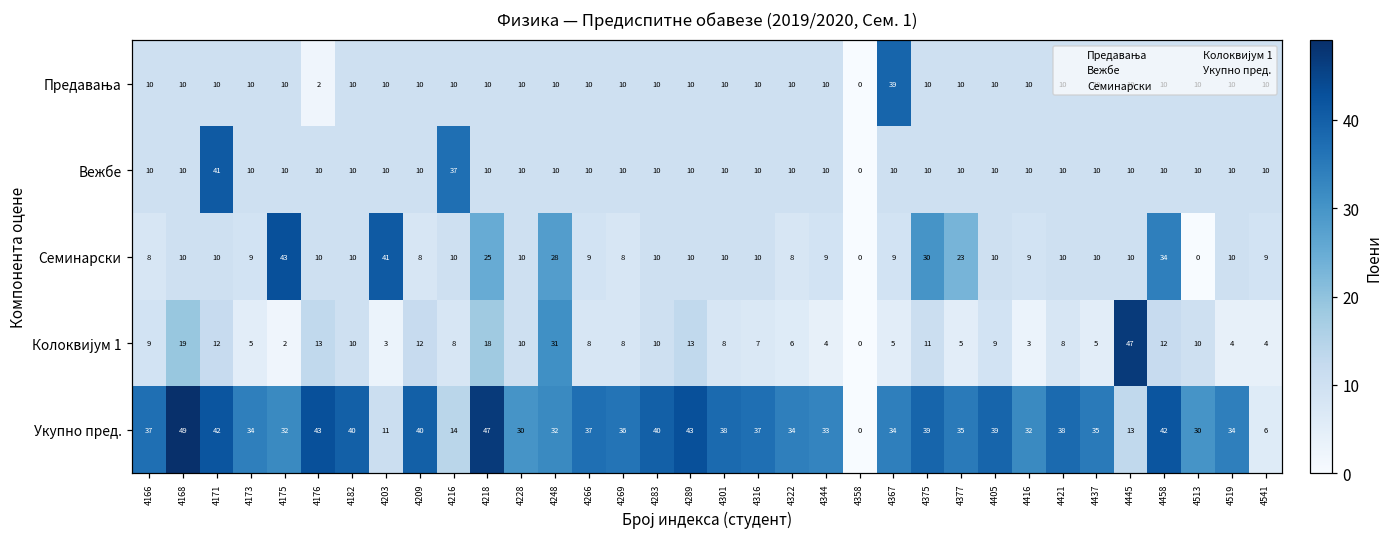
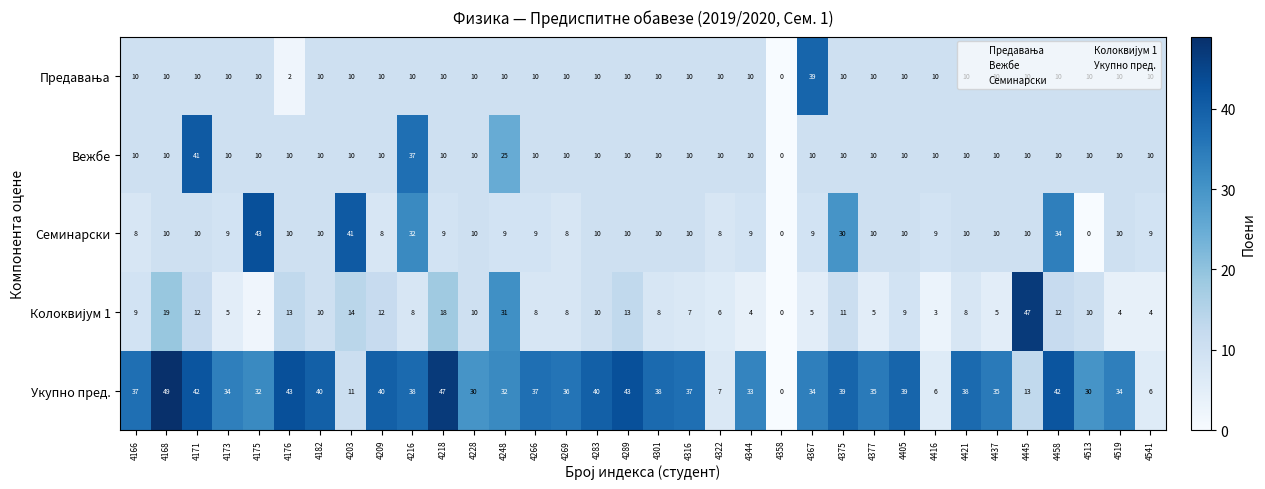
  {
    "Предавања": {
      "4166": 10,
      "4168": 10,
      "4171": 10,
      "4173": 10,
      "4175": 10,
      "4176": 2,
      "4182": 10,
      "4203": 10,
      "4209": 10,
      "4216": 10,
      "4218": 10,
      "4228": 10,
      "4248": 10,
      "4266": 10,
      "4269": 10,
      "4283": 10,
      "4289": 10,
      "4301": 10,
      "4316": 10,
      "4322": 10,
      "4344": 10,
      "4358": 0,
      "4367": 39,
      "4375": 10,
      "4377": 10,
      "4405": 10,
      "4416": 10
    },
    "Вежбе": {
      "4166": 10,
      "4168": 10,
      "4171": 41,
      "4173": 10,
      "4175": 10,
      "4176": 10,
      "4182": 10,
      "4203": 10,
      "4209": 10,
      "4216": 37,
      "4218": 10,
      "4228": 10,
-     "4248": 10,
+     "4248": 25,
      "4266": 10,
      "4269": 10,
      "4283": 10,
      "4289": 10,
      "4301": 10,
      "4316": 10,
      "4322": 10,
      "4344": 10,
      "4358": 0,
      "4367": 10,
      "4375": 10,
      "4377": 10,
      "4405": 10,
      "4416": 10,
      "4421": 10,
      "4437": 10,
      "4445": 10,
      "4458": 10,
      "4513": 10,
      "4519": 10,
      "4541": 10
    },
    "Семинарски": {
      "4166": 8,
      "4168": 10,
      "4171": 10,
      "4173": 9,
      "4175": 43,
      "4176": 10,
      "4182": 10,
      "4203": 41,
      "4209": 8,
-     "4216": 10,
-     "4218": 25,
+     "4216": 32,
+     "4218": 9,
      "4228": 10,
-     "4248": 28,
+     "4248": 9,
      "4266": 9,
      "4269": 8,
      "4283": 10,
      "4289": 10,
      "4301": 10,
      "4316": 10,
      "4322": 8,
      "4344": 9,
      "4358": 0,
      "4367": 9,
      "4375": 30,
-     "4377": 23,
+     "4377": 10,
      "4405": 10,
      "4416": 9,
      "4421": 10,
      "4437": 10,
      "4445": 10,
      "4458": 34,
      "4513": 0,
      "4519": 10,
      "4541": 9
    },
    "Колоквијум 1": {
      "4166": 9,
      "4168": 19,
      "4171": 12,
      "4173": 5,
      "4175": 2,
      "4176": 13,
      "4182": 10,
-     "4203": 3,
+     "4203": 14,
      "4209": 12,
      "4216": 8,
      "4218": 18,
      "4228": 10,
      "4248": 31,
      "4266": 8,
      "4269": 8,
      "4283": 10,
      "4289": 13,
      "4301": 8,
      "4316": 7,
      "4322": 6,
      "4344": 4,
      "4358": 0,
      "4367": 5,
      "4375": 11,
      "4377": 5,
      "4405": 9,
      "4416": 3,
      "4421": 8,
      "4437": 5,
      "4445": 47,
      "4458": 12,
      "4513": 10,
      "4519": 4,
      "4541": 4
    },
    "Укупно пред.": {
      "4166": 37,
      "4168": 49,
      "4171": 42,
      "4173": 34,
      "4175": 32,
      "4176": 43,
      "4182": 40,
      "4203": 11,
      "4209": 40,
-     "4216": 14,
+     "4216": 38,
      "4218": 47,
      "4228": 30,
      "4248": 32,
      "4266": 37,
      "4269": 36,
      "4283": 40,
      "4289": 43,
      "4301": 38,
      "4316": 37,
-     "4322": 34,
+     "4322": 7,
      "4344": 33,
      "4358": 0,
      "4367": 34,
      "4375": 39,
      "4377": 35,
      "4405": 39,
-     "4416": 32,
+     "4416": 6,
      "4421": 38,
      "4437": 35,
      "4445": 13,
      "4458": 42,
      "4513": 30,
      "4519": 34,
      "4541": 6
    }
  }
